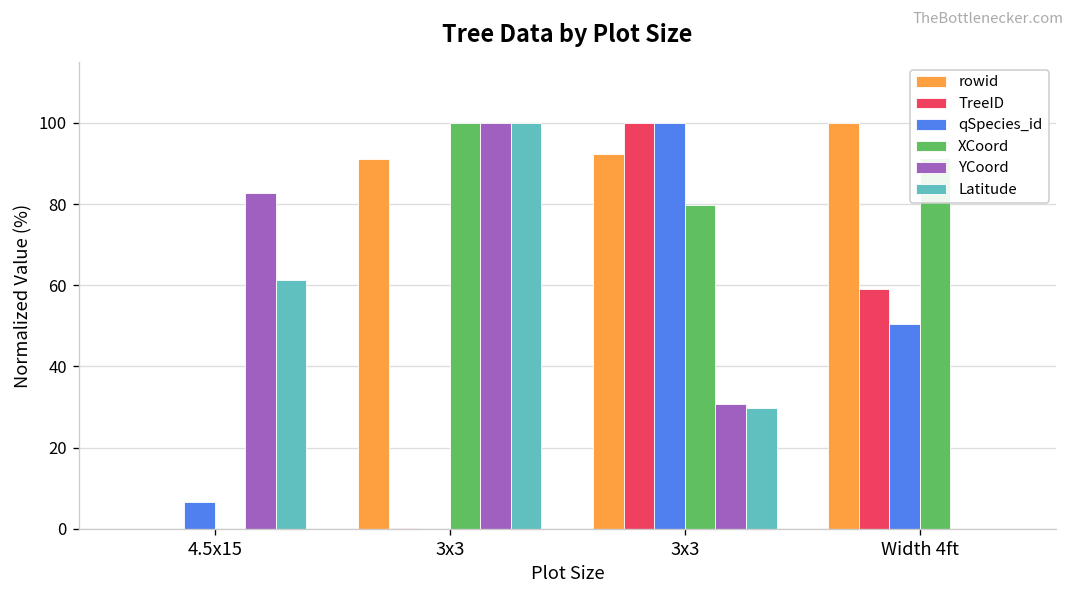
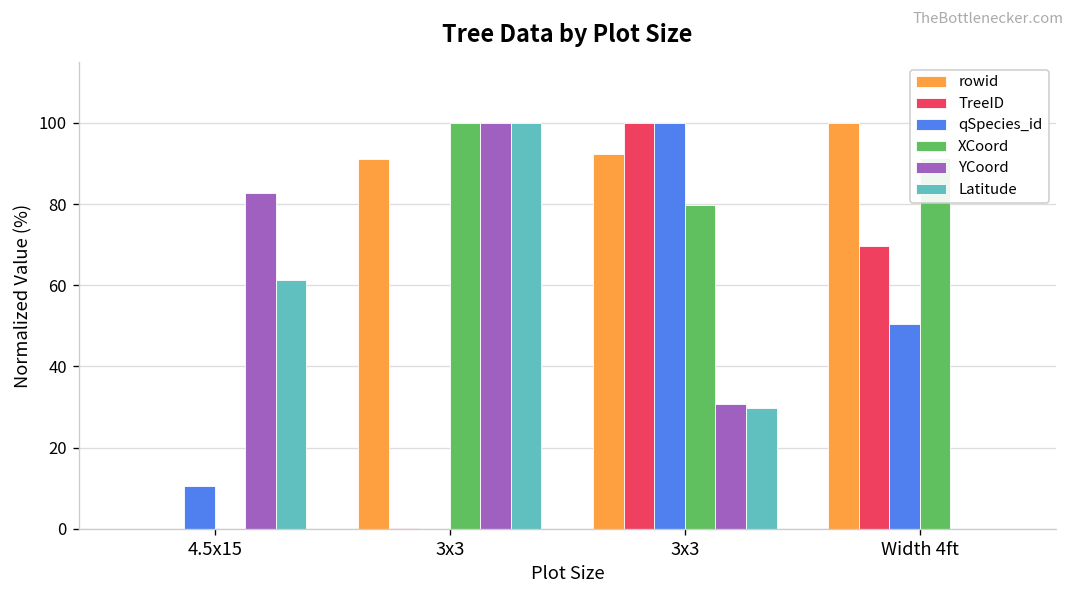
  {
    "rowid": {
      "4.5x15": 0,
      "Width 4ft": 100
    },
    "TreeID": {
      "4.5x15": 0,
-     "Width 4ft": 59
+     "Width 4ft": 70
    },
    "qSpecies_id": {
-     "4.5x15": 7,
+     "4.5x15": 10,
      "Width 4ft": 50
    },
    "XCoord": {
      "4.5x15": 0
    },
    "YCoord": {
      "4.5x15": 83,
      "Width 4ft": 0
    },
    "Latitude": {
      "4.5x15": 61,
      "Width 4ft": 0
    }
  }
